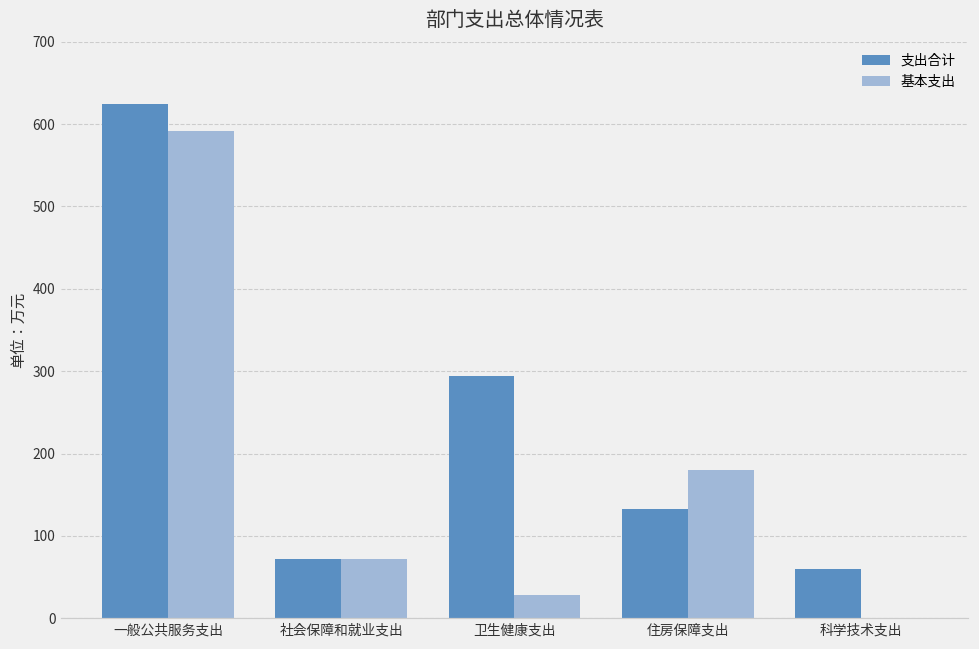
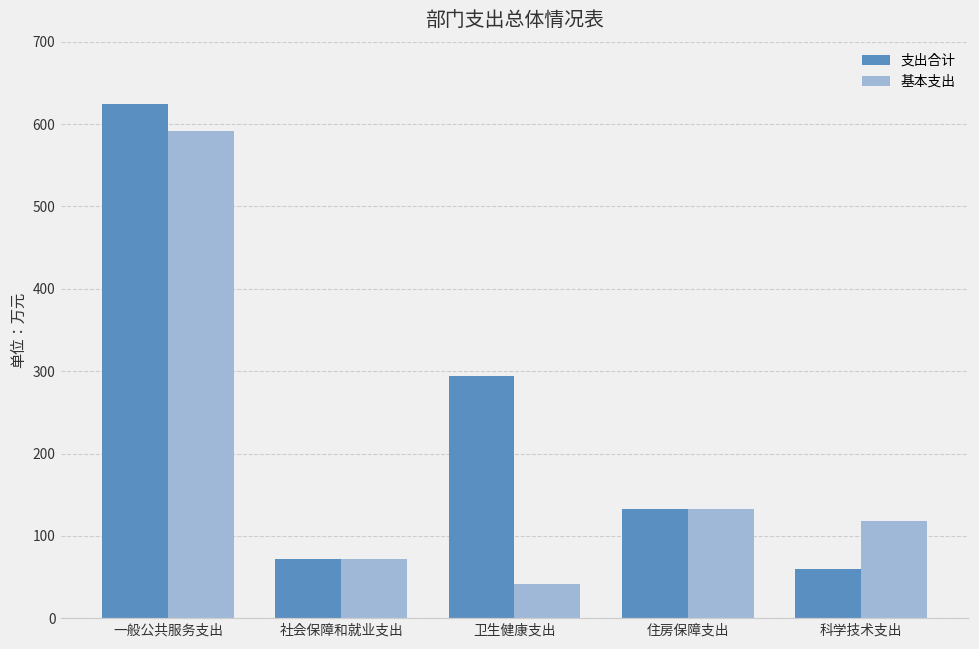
  {
    "支出合计": {
      "一般公共服务支出": 620,
      "社会保障和就业支出": 70,
      "卫生健康支出": 290,
      "住房保障支出": 130,
      "科学技术支出": 60
    },
    "基本支出": {
      "一般公共服务支出": 590,
      "社会保障和就业支出": 70,
-     "卫生健康支出": 30,
-     "住房保障支出": 180,
-     "科学技术支出": 0
+     "卫生健康支出": 40,
+     "住房保障支出": 130,
+     "科学技术支出": 120
    }
  }
